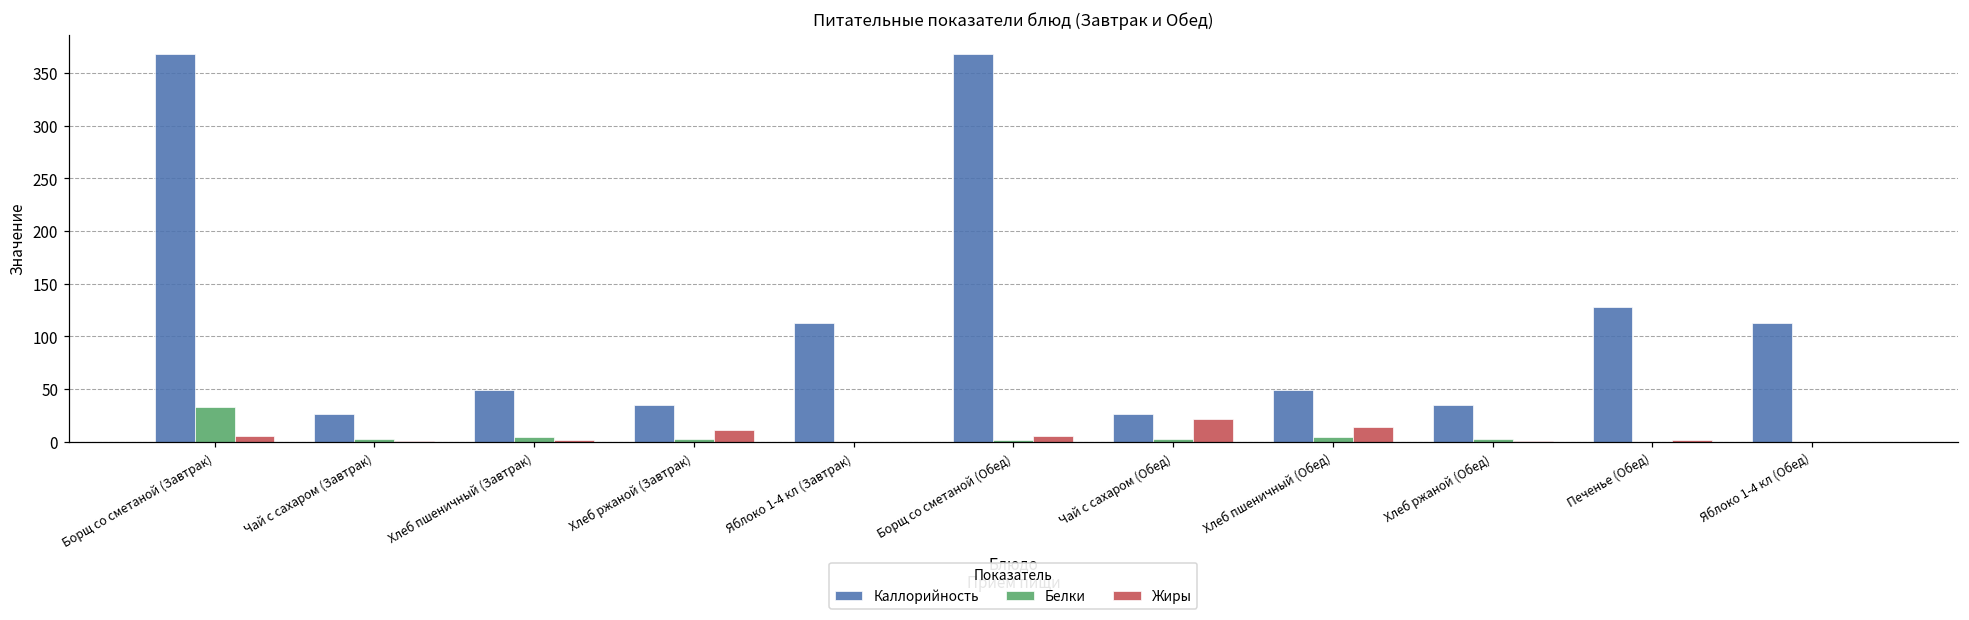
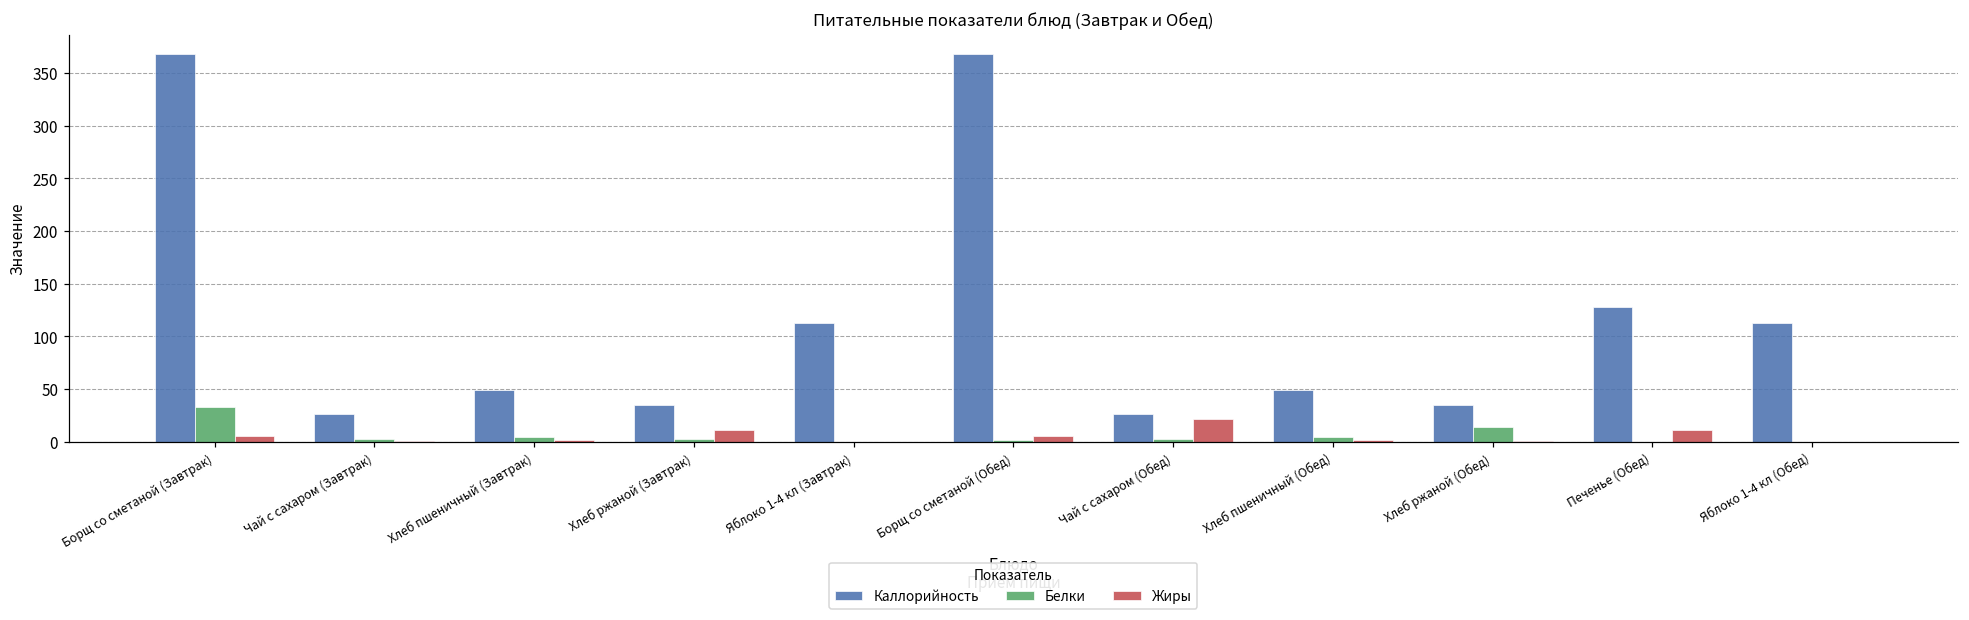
  {
    "Каллорийность": {
      "Борщ со сметаной (Завтрак)": 370,
      "Чай с сахаром (Завтрак)": 30,
      "Хлеб пшеничный (Завтрак)": 50,
      "Хлеб ржаной (Завтрак)": 40,
      "Яблоко 1-4 кл (Завтрак)": 110,
      "Борщ со сметаной (Обед)": 370,
      "Чай с сахаром (Обед)": 30,
      "Хлеб пшеничный (Обед)": 50,
      "Хлеб ржаной (Обед)": 40,
      "Печенье (Обед)": 130,
      "Яблоко 1-4 кл (Обед)": 110
    },
    "Белки": {
      "Борщ со сметаной (Завтрак)": 30,
      "Хлеб пшеничный (Завтрак)": 0,
      "Хлеб пшеничный (Обед)": 0,
-     "Хлеб ржаной (Обед)": 0
+     "Хлеб ржаной (Обед)": 10
    },
    "Жиры": {
      "Борщ со сметаной (Завтрак)": 0,
      "Хлеб ржаной (Завтрак)": 10,
      "Борщ со сметаной (Обед)": 0,
      "Чай с сахаром (Обед)": 20,
-     "Хлеб пшеничный (Обед)": 10,
-     "Печенье (Обед)": 0
+     "Хлеб пшеничный (Обед)": 0,
+     "Печенье (Обед)": 10
    }
  }
